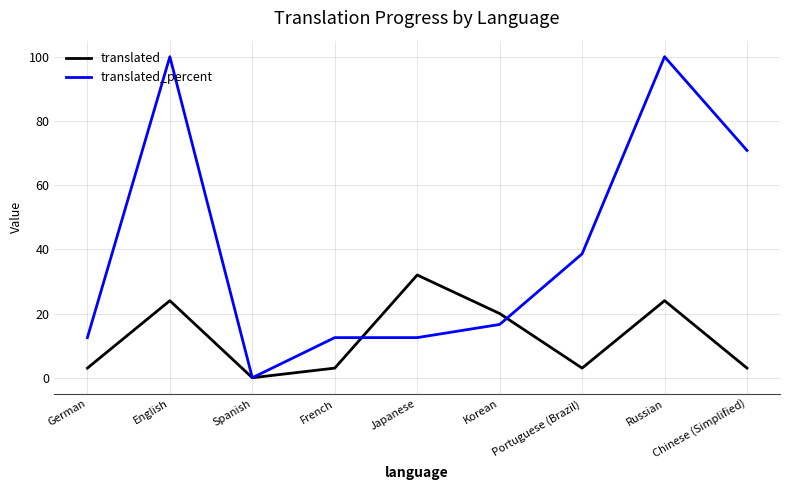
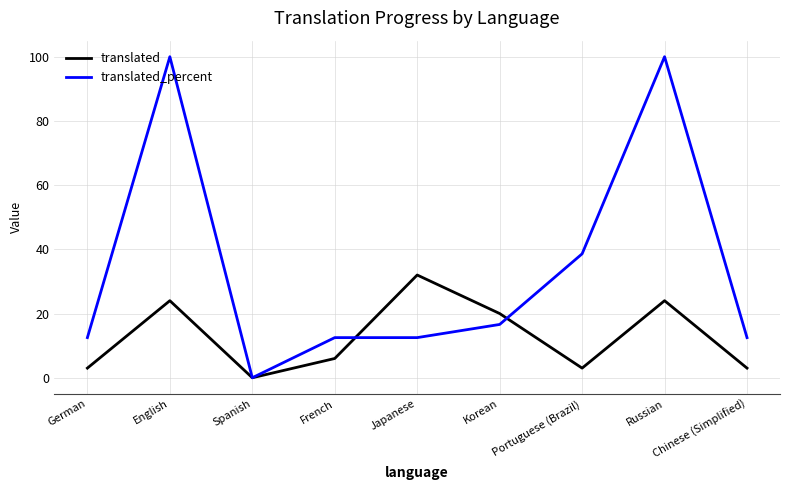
  {
    "translated": {
      "German": 3,
      "English": 24,
-     "French": 3,
+     "French": 6,
      "Japanese": 32,
      "Korean": 20,
      "Portuguese (Brazil)": 3,
      "Russian": 24,
      "Chinese (Simplified)": 3
    },
    "translated_percent": {
      "German": 13,
      "English": 100,
      "French": 13,
      "Japanese": 13,
      "Korean": 17,
      "Portuguese (Brazil)": 39,
      "Russian": 100,
-     "Chinese (Simplified)": 71
+     "Chinese (Simplified)": 13
    }
  }
